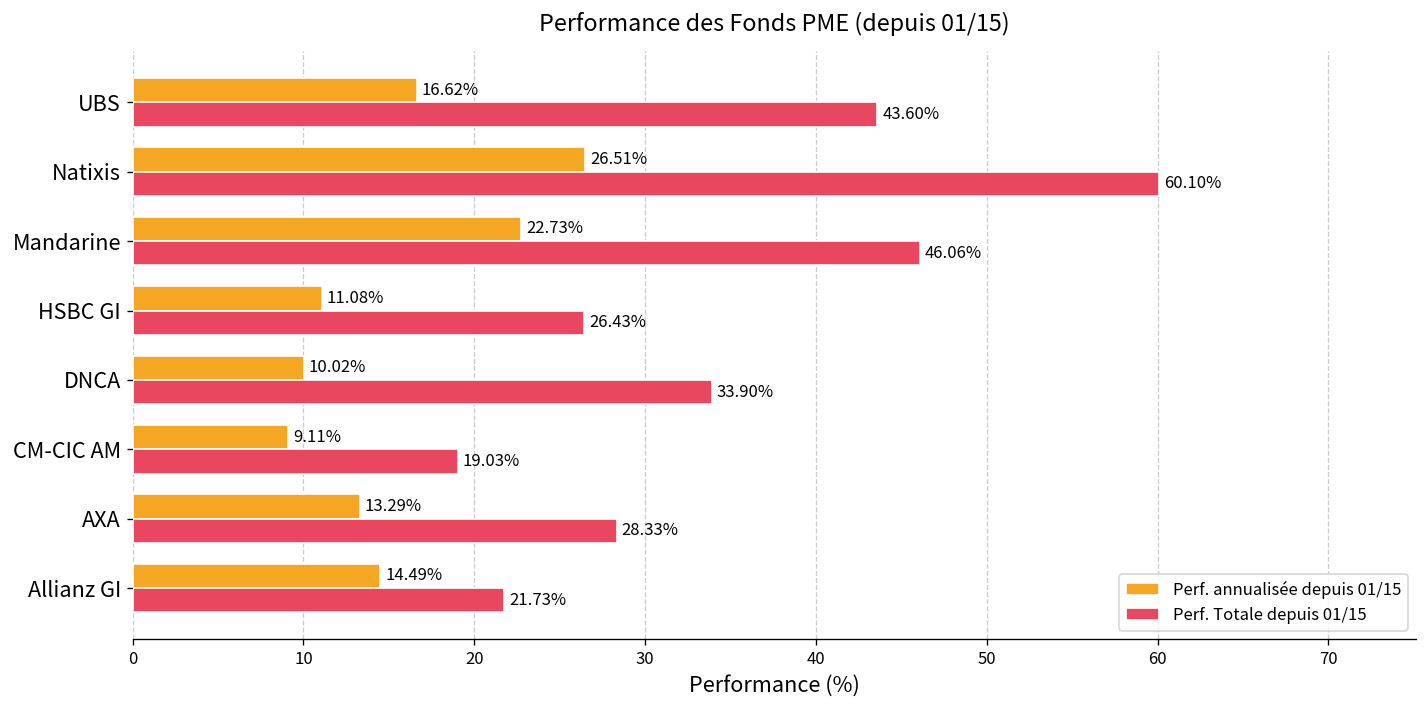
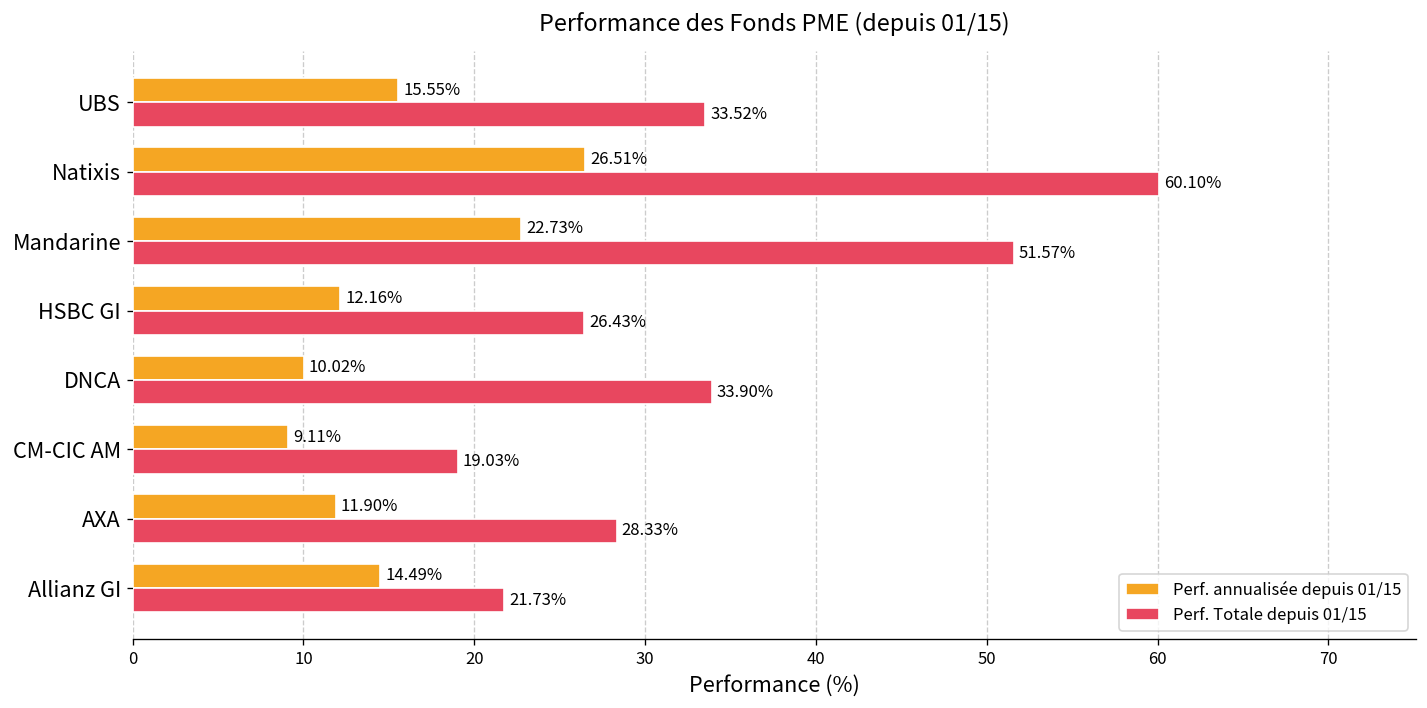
  {
    "Perf. annualisée depuis 01/15": {
-     "UBS": "16.62%",
+     "UBS": "15.55%",
      "Natixis": "26.51%",
      "Mandarine": "22.73%",
-     "HSBC GI": "11.08%",
+     "HSBC GI": "12.16%",
      "DNCA": "10.02%",
      "CM-CIC AM": "9.11%",
-     "AXA": "13.29%",
+     "AXA": "11.90%",
      "Allianz GI": "14.49%"
    },
    "Perf. Totale depuis 01/15": {
-     "UBS": "43.60%",
+     "UBS": "33.52%",
      "Natixis": "60.10%",
-     "Mandarine": "46.06%",
+     "Mandarine": "51.57%",
      "HSBC GI": "26.43%",
      "DNCA": "33.90%",
      "CM-CIC AM": "19.03%",
      "AXA": "28.33%",
      "Allianz GI": "21.73%"
    }
  }
